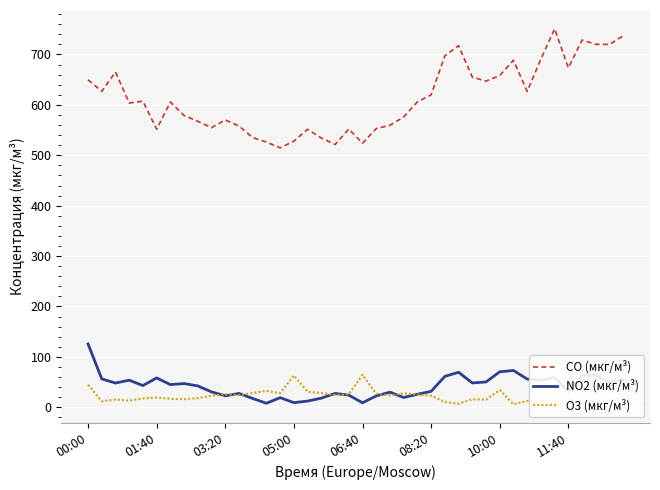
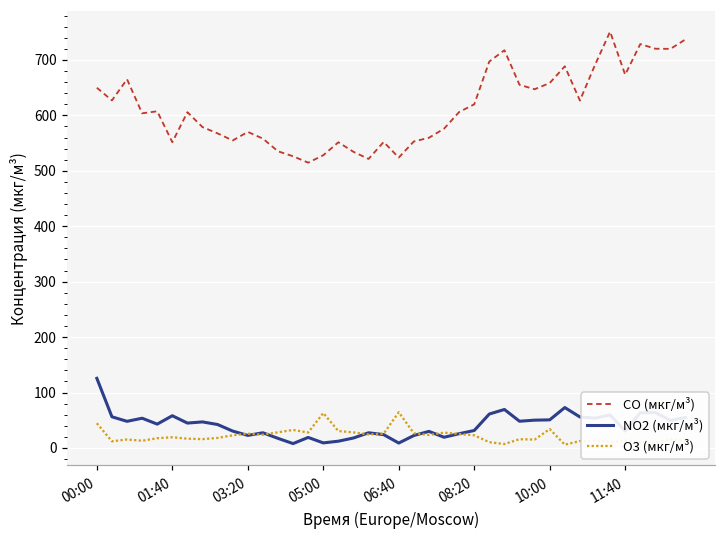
  {
    "CO (мкг/м³)": {
      "00:00": 650,
      "01:40": 550,
      "03:20": 570,
      "05:00": 530,
      "06:40": 520,
      "08:20": 620,
      "10:00": 660,
      "11:40": 670
    },
    "NO2 (мкг/м³)": {
      "00:00": 130,
      "01:40": 60,
      "05:00": 10,
      "06:40": 10,
      "08:20": 30,
-     "10:00": 70
+     "10:00": 50
    },
    "O3 (мкг/м³)": {
      "00:00": 40,
      "01:40": 20,
      "05:00": 60,
      "06:40": 60,
      "08:20": 20,
      "10:00": 30
    }
  }
